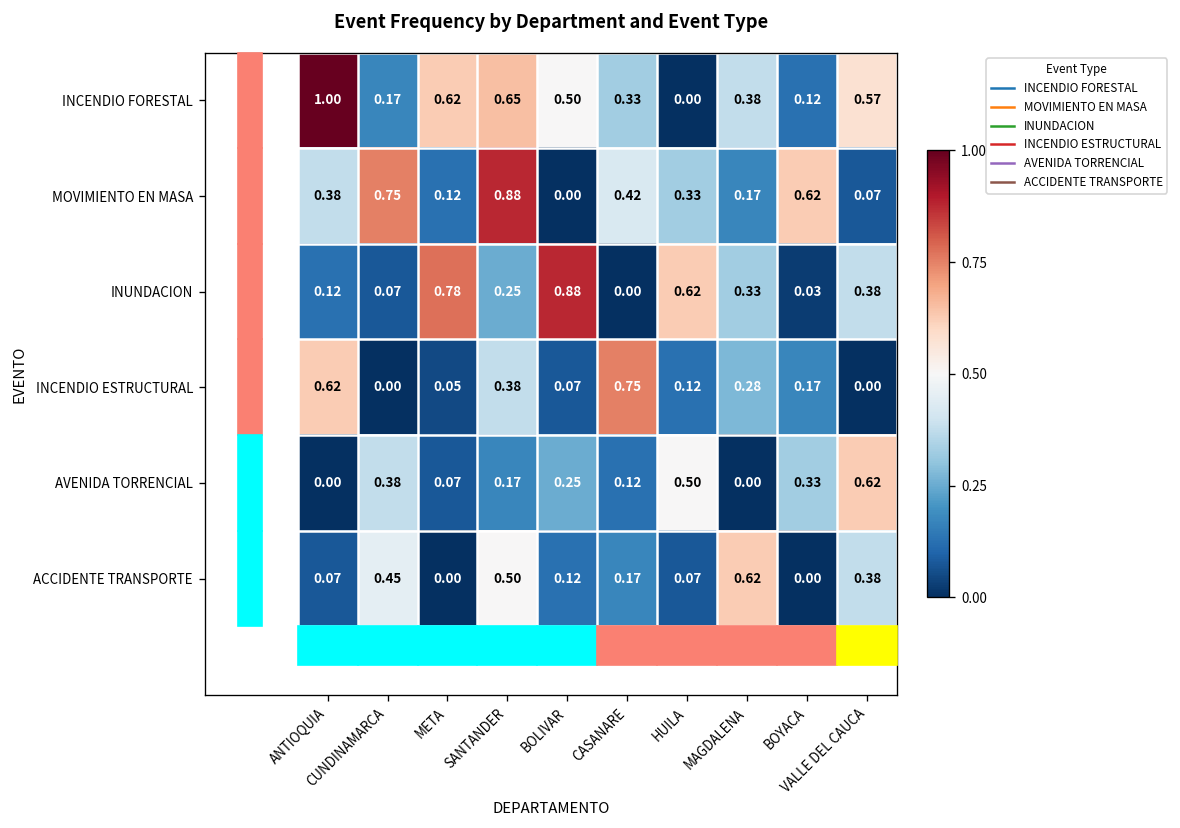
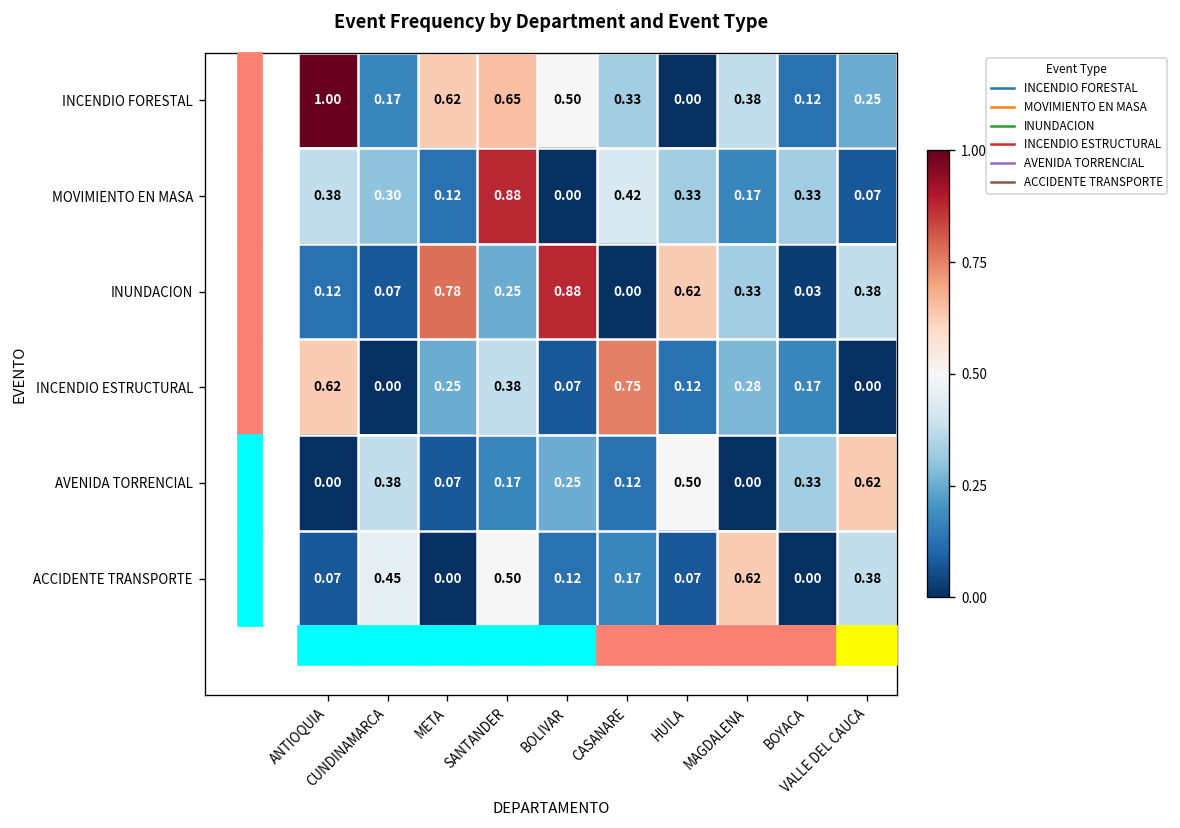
  {
    "INCENDIO FORESTAL": {
      "ANTIOQUIA": 1.00,
      "CUNDINAMARCA": 0.17,
      "META": 0.62,
      "SANTANDER": 0.65,
      "BOLIVAR": 0.50,
      "CASANARE": 0.33,
      "HUILA": 0.00,
      "MAGDALENA": 0.38,
      "BOYACA": 0.12,
-     "VALLE DEL CAUCA": 0.57
+     "VALLE DEL CAUCA": 0.25
    },
    "MOVIMIENTO EN MASA": {
      "ANTIOQUIA": 0.38,
-     "CUNDINAMARCA": 0.75,
+     "CUNDINAMARCA": 0.30,
      "META": 0.12,
      "SANTANDER": 0.88,
      "BOLIVAR": 0.00,
      "CASANARE": 0.42,
      "HUILA": 0.33,
      "MAGDALENA": 0.17,
-     "BOYACA": 0.62,
+     "BOYACA": 0.33,
      "VALLE DEL CAUCA": 0.07
    },
    "INUNDACION": {
      "ANTIOQUIA": 0.12,
      "CUNDINAMARCA": 0.07,
      "META": 0.78,
      "SANTANDER": 0.25,
      "BOLIVAR": 0.88,
      "CASANARE": 0.00,
      "HUILA": 0.62,
      "MAGDALENA": 0.33,
      "BOYACA": 0.03,
      "VALLE DEL CAUCA": 0.38
    },
    "INCENDIO ESTRUCTURAL": {
      "ANTIOQUIA": 0.62,
      "CUNDINAMARCA": 0.00,
-     "META": 0.05,
+     "META": 0.25,
      "SANTANDER": 0.38,
      "BOLIVAR": 0.07,
      "CASANARE": 0.75,
      "HUILA": 0.12,
      "MAGDALENA": 0.28,
      "BOYACA": 0.17,
      "VALLE DEL CAUCA": 0.00
    },
    "AVENIDA TORRENCIAL": {
      "ANTIOQUIA": 0.00,
      "CUNDINAMARCA": 0.38,
      "META": 0.07,
      "SANTANDER": 0.17,
      "BOLIVAR": 0.25,
      "CASANARE": 0.12,
      "HUILA": 0.50,
      "MAGDALENA": 0.00,
      "BOYACA": 0.33,
      "VALLE DEL CAUCA": 0.62
    },
    "ACCIDENTE TRANSPORTE": {
      "ANTIOQUIA": 0.07,
      "CUNDINAMARCA": 0.45,
      "META": 0.00,
      "SANTANDER": 0.50,
      "BOLIVAR": 0.12,
      "CASANARE": 0.17,
      "HUILA": 0.07,
      "MAGDALENA": 0.62,
      "BOYACA": 0.00,
      "VALLE DEL CAUCA": 0.38
    }
  }
